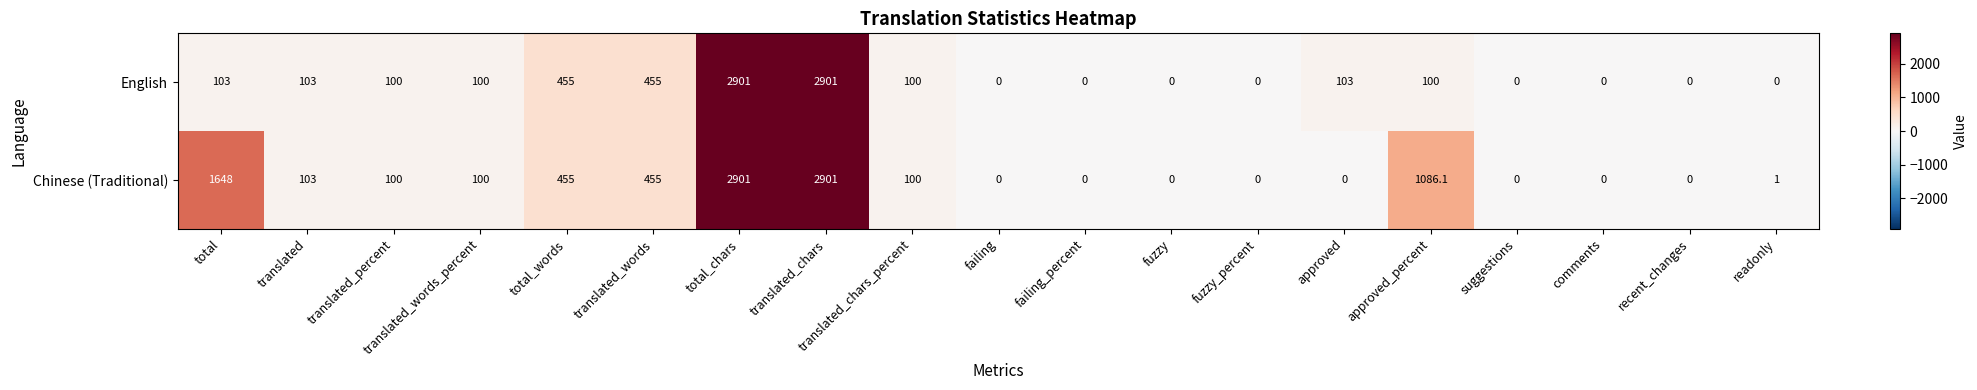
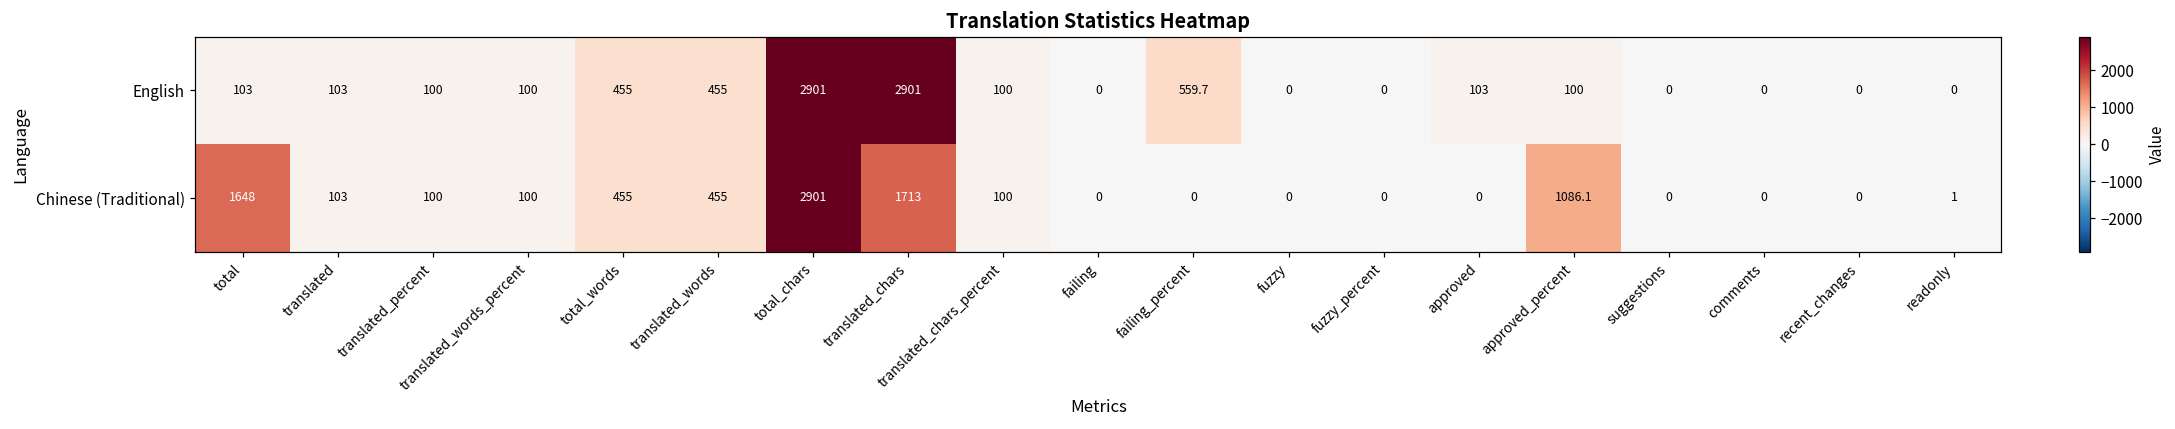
  {
    "English": {
      "total": 103,
      "translated": 103,
      "translated_percent": 100,
      "translated_words_percent": 100,
      "total_words": 455,
      "translated_words": 455,
      "total_chars": 2901,
      "translated_chars": 2901,
      "translated_chars_percent": 100,
      "failing": 0,
-     "failing_percent": 0,
+     "failing_percent": 559.7,
      "fuzzy": 0,
      "fuzzy_percent": 0,
      "approved": 103,
      "approved_percent": 100,
      "suggestions": 0,
      "comments": 0,
      "recent_changes": 0,
      "readonly": 0
    },
    "Chinese (Traditional)": {
      "total": 1648,
      "translated": 103,
      "translated_percent": 100,
      "translated_words_percent": 100,
      "total_words": 455,
      "translated_words": 455,
      "total_chars": 2901,
-     "translated_chars": 2901,
+     "translated_chars": 1713,
      "translated_chars_percent": 100,
      "failing": 0,
      "failing_percent": 0,
      "fuzzy": 0,
      "fuzzy_percent": 0,
      "approved": 0,
      "approved_percent": 1086.1,
      "suggestions": 0,
      "comments": 0,
      "recent_changes": 0,
      "readonly": 1
    }
  }
